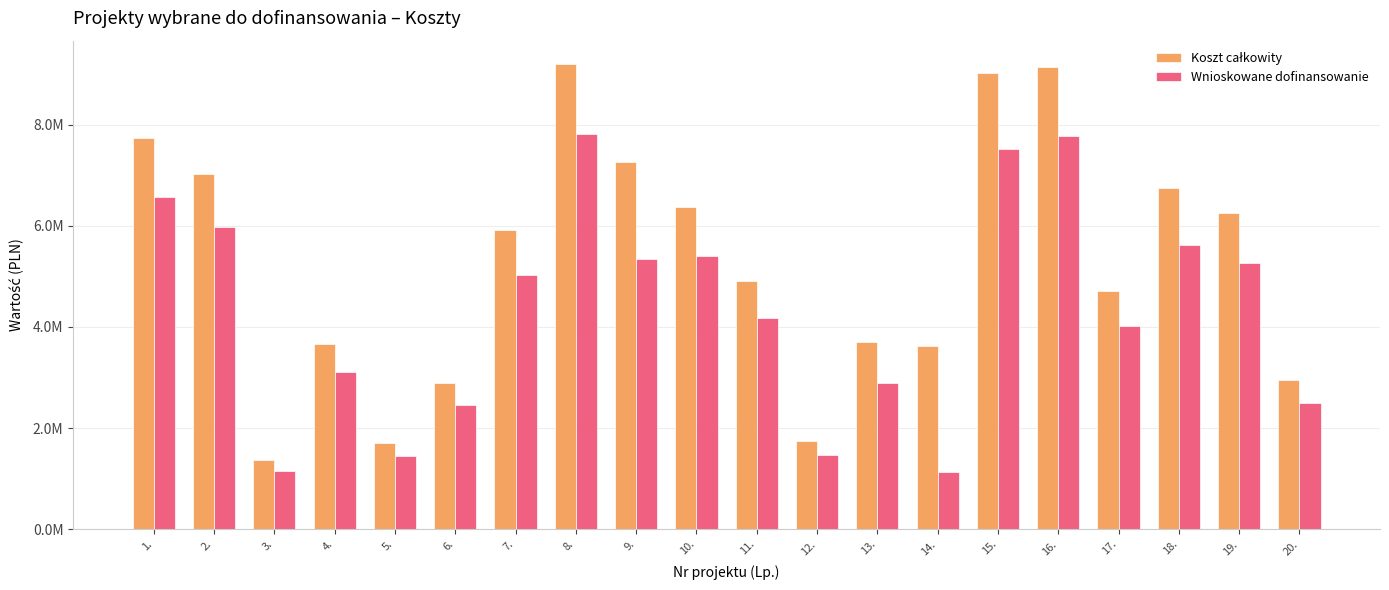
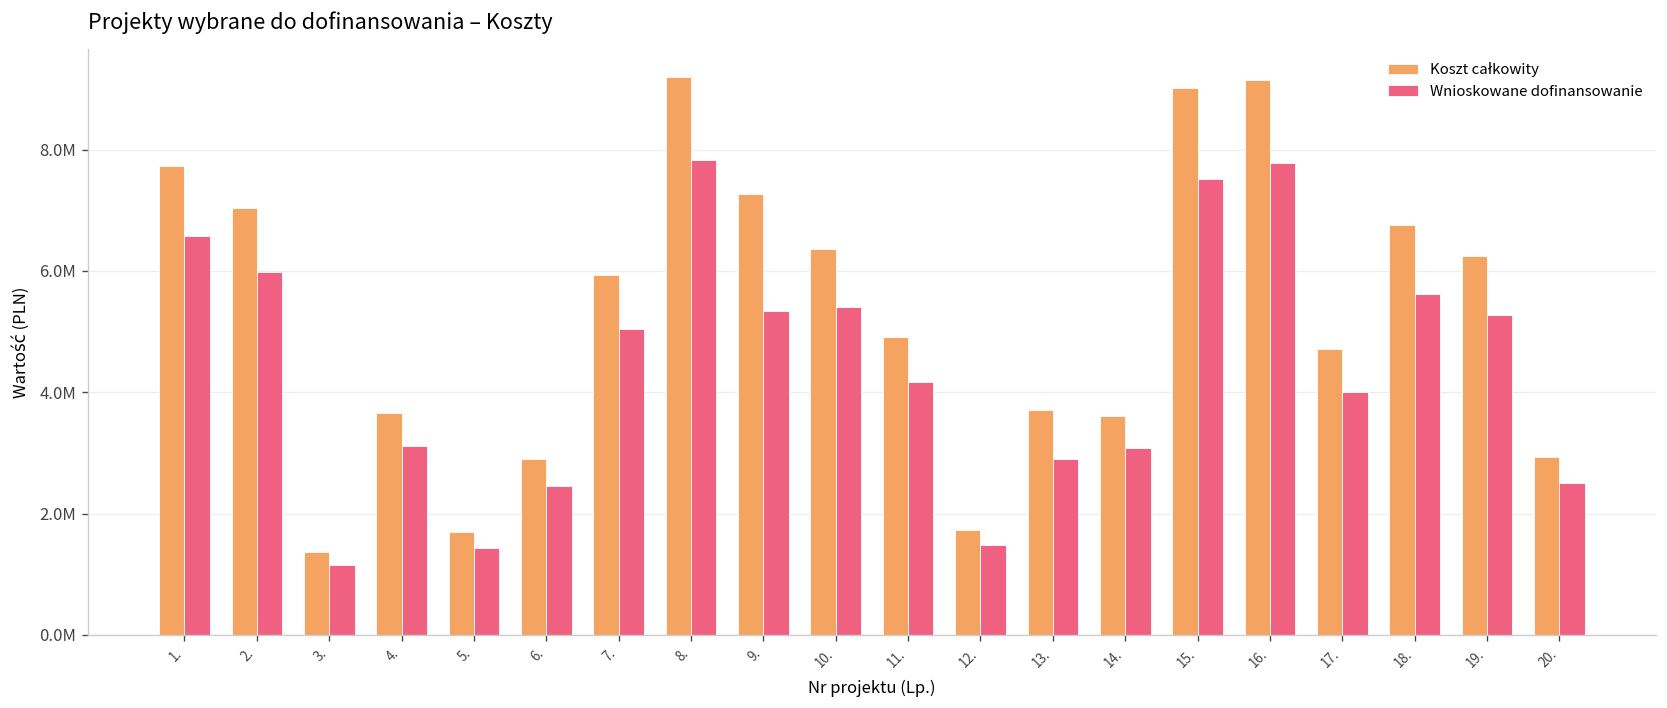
  {
    "Koszt całkowity": {
      "1.": 7700000,
      "2.": 7000000,
      "3.": 1400000,
      "4.": 3700000,
      "5.": 1700000,
      "6.": 2900000,
      "7.": 5900000,
      "8.": 9200000,
      "9.": 7300000,
      "10.": 6400000,
      "11.": 4900000,
      "12.": 1700000,
      "13.": 3700000,
      "14.": 3600000,
      "15.": 9000000,
      "16.": 9200000,
      "17.": 4700000,
      "18.": 6800000,
      "19.": 6200000,
      "20.": 2900000
    },
    "Wnioskowane dofinansowanie": {
      "1.": 6600000,
      "2.": 6000000,
      "3.": 1200000,
      "4.": 3100000,
      "5.": 1400000,
      "6.": 2500000,
      "7.": 5000000,
      "8.": 7800000,
      "9.": 5300000,
      "10.": 5400000,
      "11.": 4200000,
      "12.": 1500000,
      "13.": 2900000,
-     "14.": 1100000,
+     "14.": 3100000,
      "15.": 7500000,
      "16.": 7800000,
      "17.": 4000000,
      "18.": 5600000,
      "19.": 5300000,
      "20.": 2500000
    }
  }
